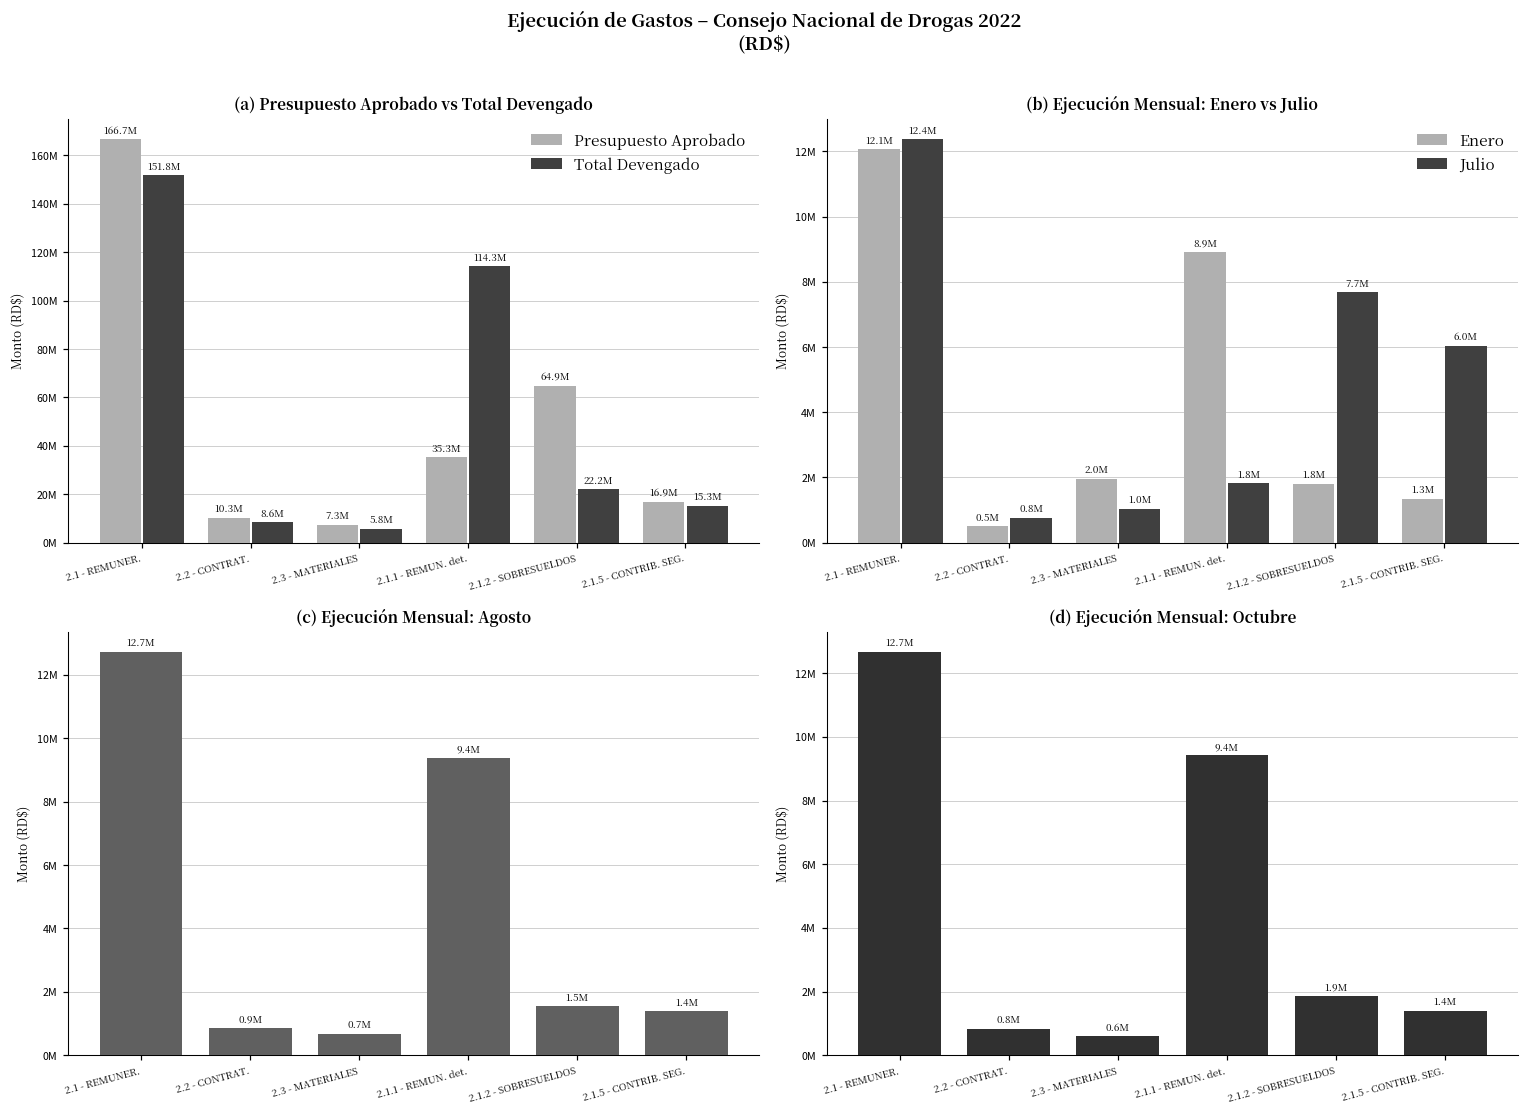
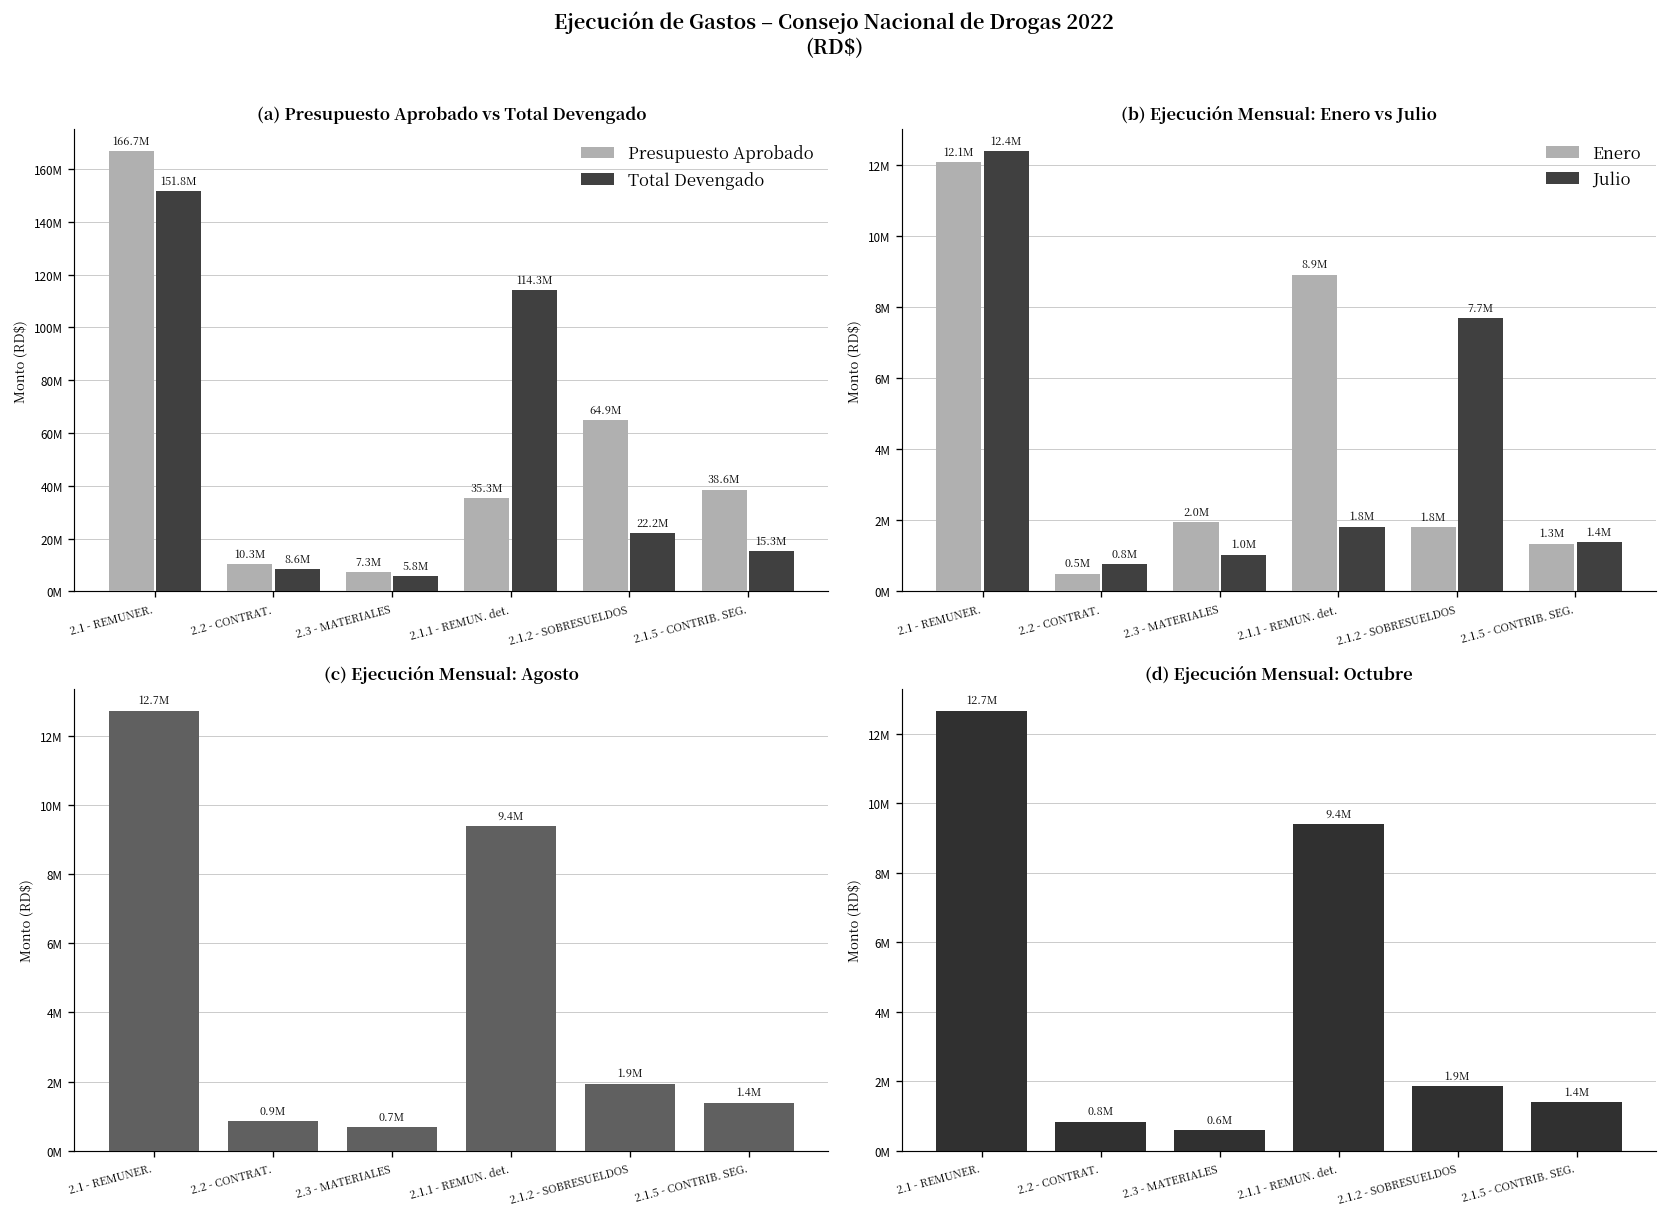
  {
    "(a) Presupuesto Aprobado vs Total Devengado": {
      "Presupuesto Aprobado": {
        "2.1 - REMUNER.": "166.7M",
        "2.2 - CONTRAT.": "10.3M",
        "2.3 - MATERIALES": "7.3M",
        "2.1.1 - REMUN. det.": "35.3M",
        "2.1.2 - SOBRESUELDOS": "64.9M",
-       "2.1.5 - CONTRIB. SEG.": "16.9M"
+       "2.1.5 - CONTRIB. SEG.": "38.6M"
      },
      "Total Devengado": {
        "2.1 - REMUNER.": "151.8M",
        "2.2 - CONTRAT.": "8.6M",
        "2.3 - MATERIALES": "5.8M",
        "2.1.1 - REMUN. det.": "114.3M",
        "2.1.2 - SOBRESUELDOS": "22.2M",
        "2.1.5 - CONTRIB. SEG.": "15.3M"
      }
    },
    "(b) Ejecución Mensual: Enero vs Julio": {
      "Enero": {
        "2.1 - REMUNER.": "12.1M",
        "2.2 - CONTRAT.": "0.5M",
        "2.3 - MATERIALES": "2.0M",
        "2.1.1 - REMUN. det.": "8.9M",
        "2.1.2 - SOBRESUELDOS": "1.8M",
        "2.1.5 - CONTRIB. SEG.": "1.3M"
      },
      "Julio": {
        "2.1 - REMUNER.": "12.4M",
        "2.2 - CONTRAT.": "0.8M",
        "2.3 - MATERIALES": "1.0M",
        "2.1.1 - REMUN. det.": "1.8M",
        "2.1.2 - SOBRESUELDOS": "7.7M",
-       "2.1.5 - CONTRIB. SEG.": "6.0M"
+       "2.1.5 - CONTRIB. SEG.": "1.4M"
      }
    },
    "(c) Ejecución Mensual: Agosto": {
      "2.1 - REMUNER.": "12.7M",
      "2.2 - CONTRAT.": "0.9M",
      "2.3 - MATERIALES": "0.7M",
      "2.1.1 - REMUN. det.": "9.4M",
-     "2.1.2 - SOBRESUELDOS": "1.5M",
+     "2.1.2 - SOBRESUELDOS": "1.9M",
      "2.1.5 - CONTRIB. SEG.": "1.4M"
    },
    "(d) Ejecución Mensual: Octubre": {
      "2.1 - REMUNER.": "12.7M",
      "2.2 - CONTRAT.": "0.8M",
      "2.3 - MATERIALES": "0.6M",
      "2.1.1 - REMUN. det.": "9.4M",
      "2.1.2 - SOBRESUELDOS": "1.9M",
      "2.1.5 - CONTRIB. SEG.": "1.4M"
    }
  }
